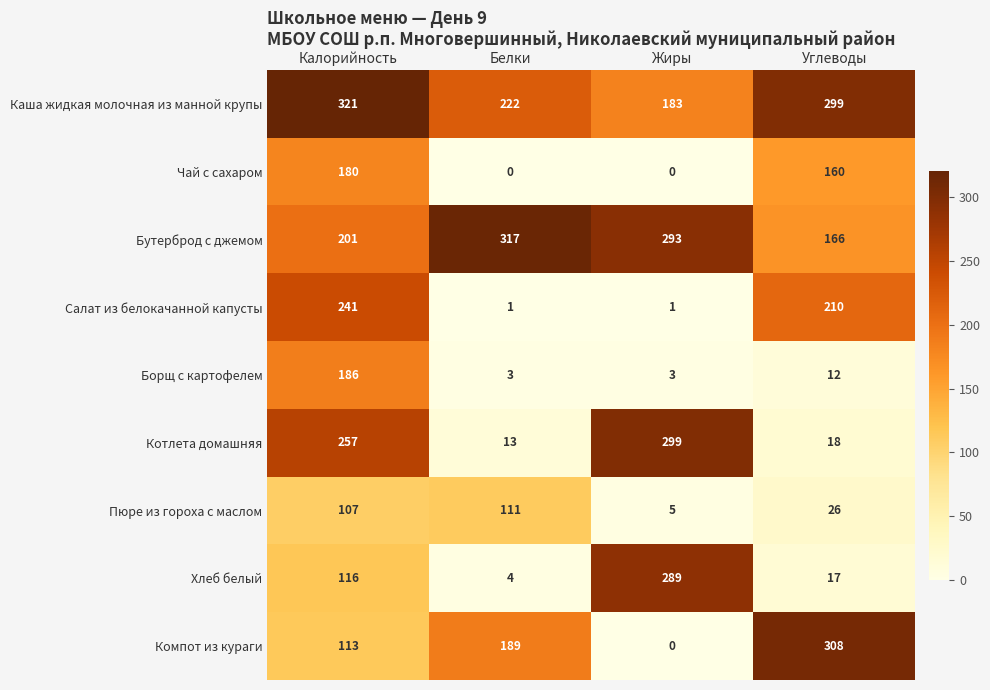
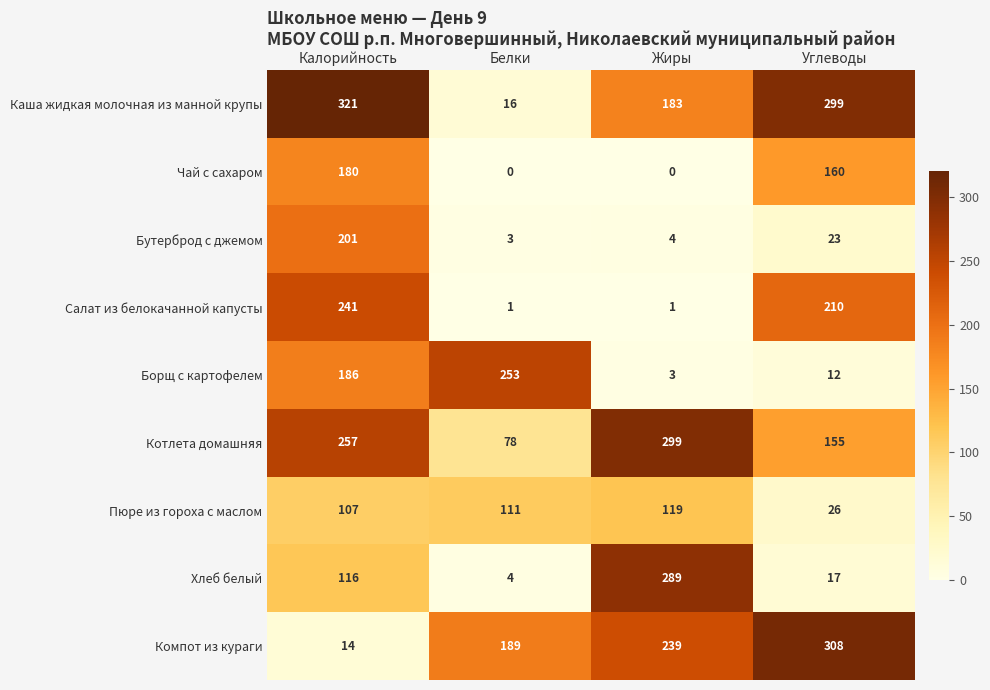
  {
    "Каша жидкая молочная из манной крупы": {
      "Калорийность": 321,
-     "Белки": 222,
+     "Белки": 16,
      "Жиры": 183,
      "Углеводы": 299
    },
    "Чай с сахаром": {
      "Калорийность": 180,
      "Белки": 0,
      "Жиры": 0,
      "Углеводы": 160
    },
    "Бутерброд с джемом": {
      "Калорийность": 201,
-     "Белки": 317,
-     "Жиры": 293,
-     "Углеводы": 166
+     "Белки": 3,
+     "Жиры": 4,
+     "Углеводы": 23
    },
    "Салат из белокачанной капусты": {
      "Калорийность": 241,
      "Белки": 1,
      "Жиры": 1,
      "Углеводы": 210
    },
    "Борщ с картофелем": {
      "Калорийность": 186,
-     "Белки": 3,
+     "Белки": 253,
      "Жиры": 3,
      "Углеводы": 12
    },
    "Котлета домашняя": {
      "Калорийность": 257,
-     "Белки": 13,
+     "Белки": 78,
      "Жиры": 299,
-     "Углеводы": 18
+     "Углеводы": 155
    },
    "Пюре из гороха с маслом": {
      "Калорийность": 107,
      "Белки": 111,
-     "Жиры": 5,
+     "Жиры": 119,
      "Углеводы": 26
    },
    "Хлеб белый": {
      "Калорийность": 116,
      "Белки": 4,
      "Жиры": 289,
      "Углеводы": 17
    },
    "Компот из кураги": {
-     "Калорийность": 113,
+     "Калорийность": 14,
      "Белки": 189,
-     "Жиры": 0,
+     "Жиры": 239,
      "Углеводы": 308
    }
  }
